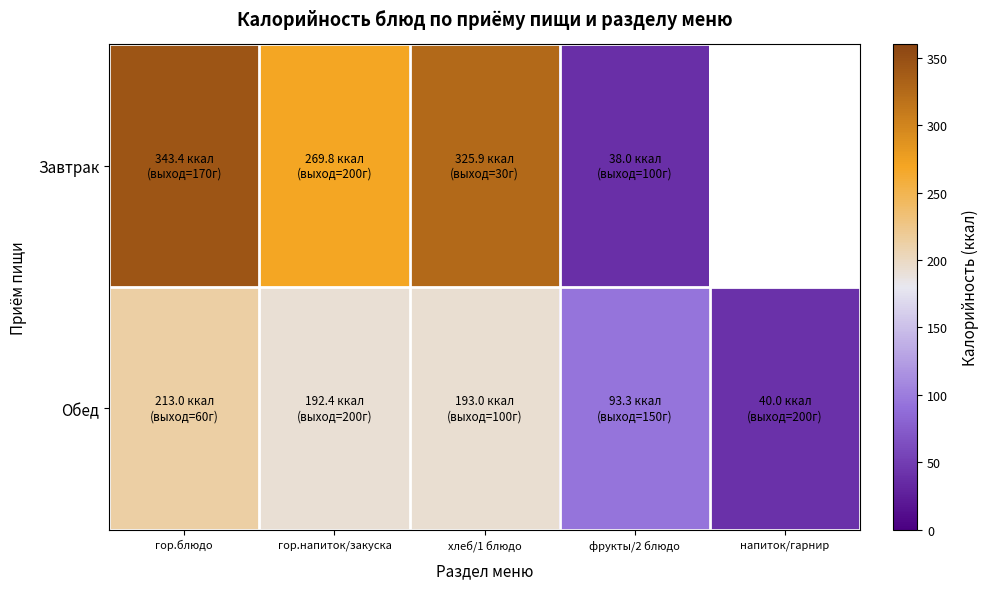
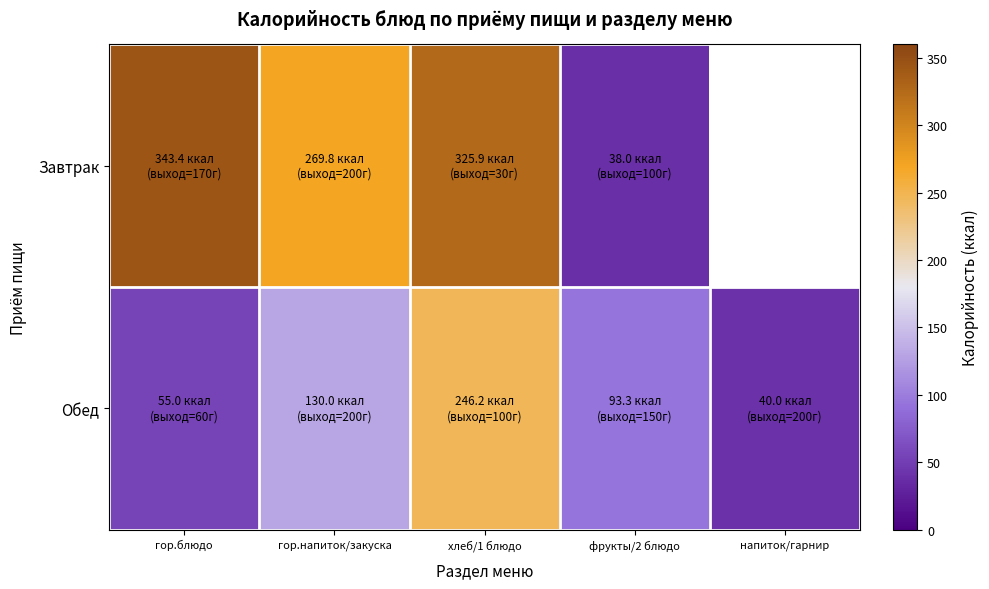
  {
    "Обед": {
-     "гор.блюдо": 213.0,
-     "гор.напиток/закуска": 192.4,
-     "хлеб/1 блюдо": 193.0
+     "гор.блюдо": 55.0,
+     "гор.напиток/закуска": 130.0,
+     "хлеб/1 блюдо": 246.2
    }
  }
